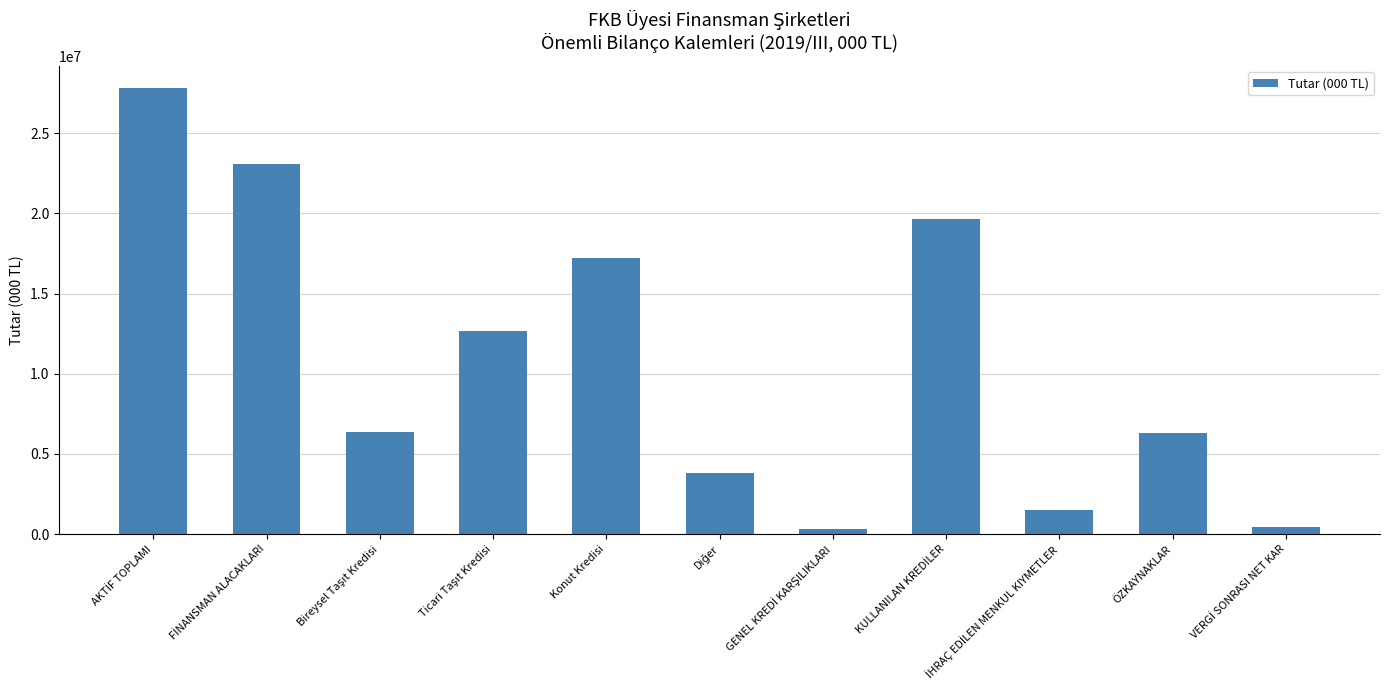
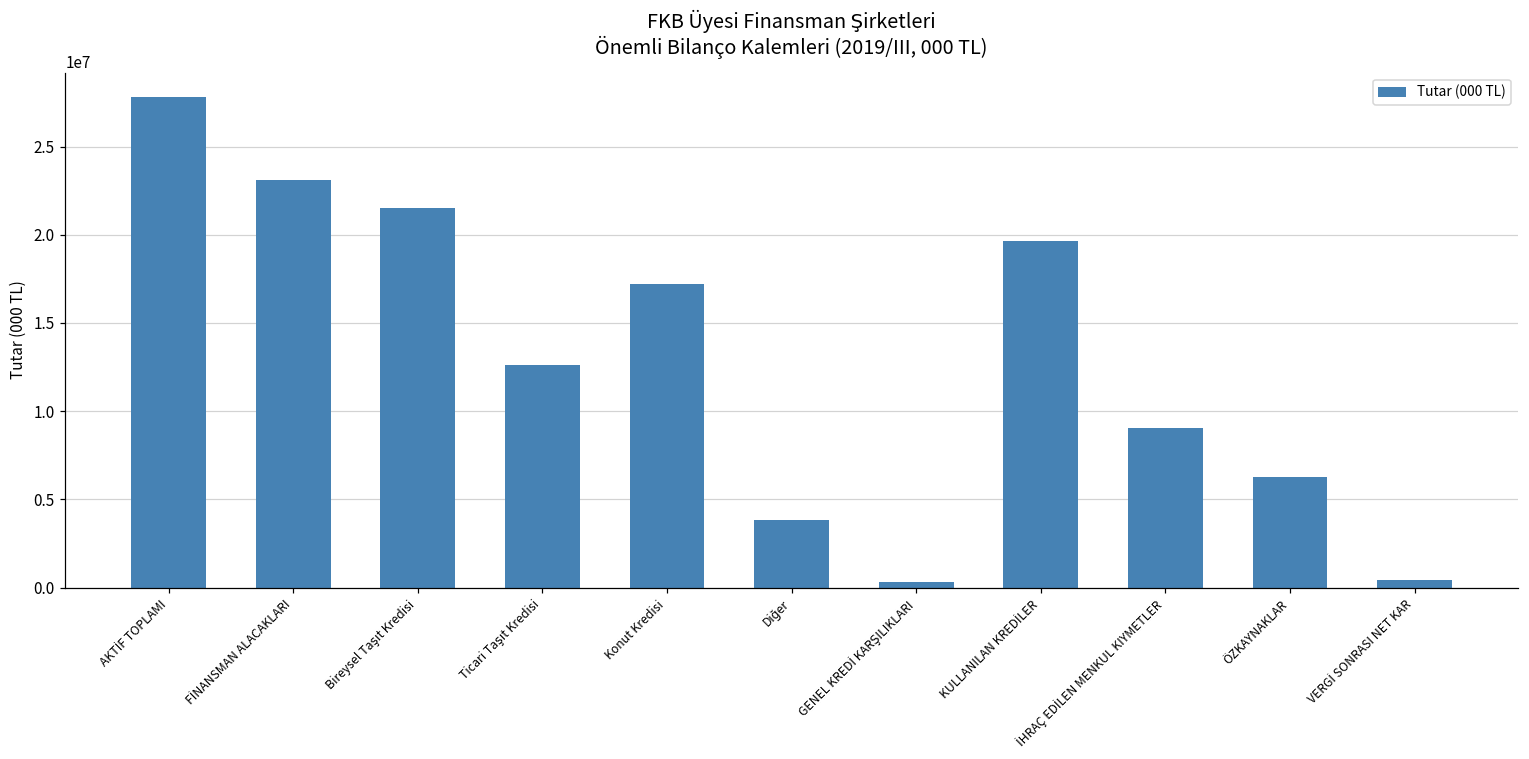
  {
    "AKTİF TOPLAMI": 27800000,
    "FİNANSMAN ALACAKLARI": 23100000,
-   "Bireysel Taşıt Kredisi": 6400000,
+   "Bireysel Taşıt Kredisi": 21500000,
    "Ticari Taşıt Kredisi": 12600000,
    "Konut Kredisi": 17200000,
    "Diğer": 3800000,
    "GENEL KREDİ KARŞILIKLARI": 300000,
    "KULLANILAN KREDİLER": 19600000,
-   "İHRAÇ EDİLEN MENKUL KIYMETLER": 1500000,
+   "İHRAÇ EDİLEN MENKUL KIYMETLER": 9000000,
    "ÖZKAYNAKLAR": 6300000,
    "VERGİ SONRASI NET KAR": 400000
  }
